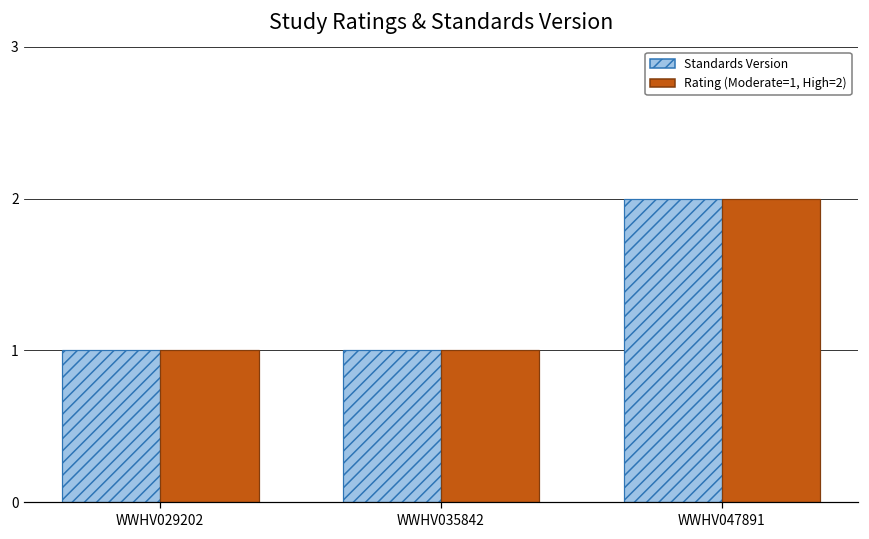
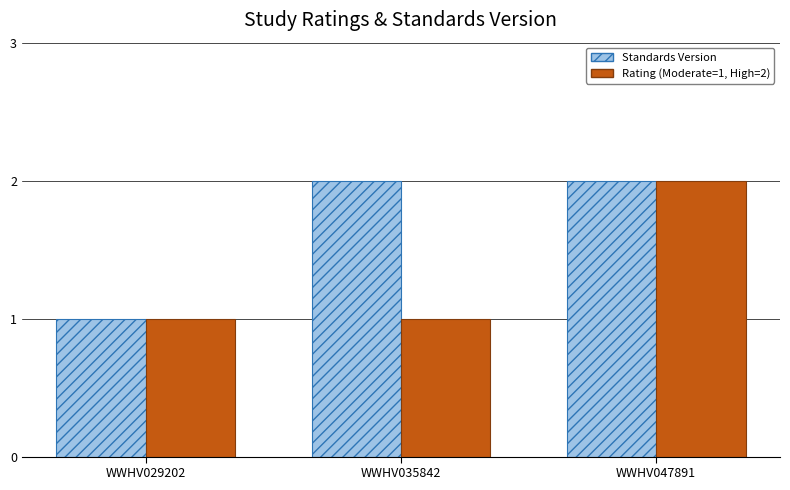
  {
    "Standards Version": {
      "WWHV029202": 1,
-     "WWHV035842": 1,
+     "WWHV035842": 2,
      "WWHV047891": 2
    },
    "Rating (Moderate=1, High=2)": {
      "WWHV029202": 1,
      "WWHV035842": 1,
      "WWHV047891": 2
    }
  }
